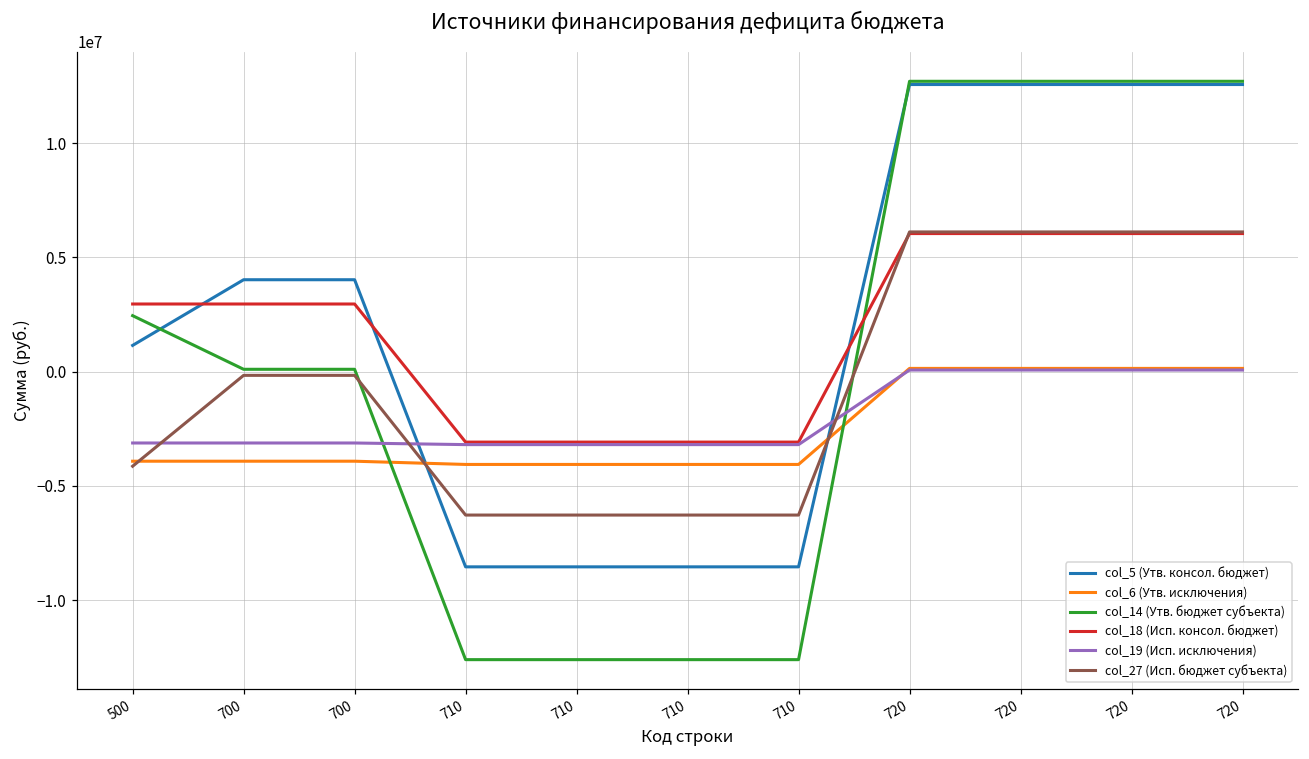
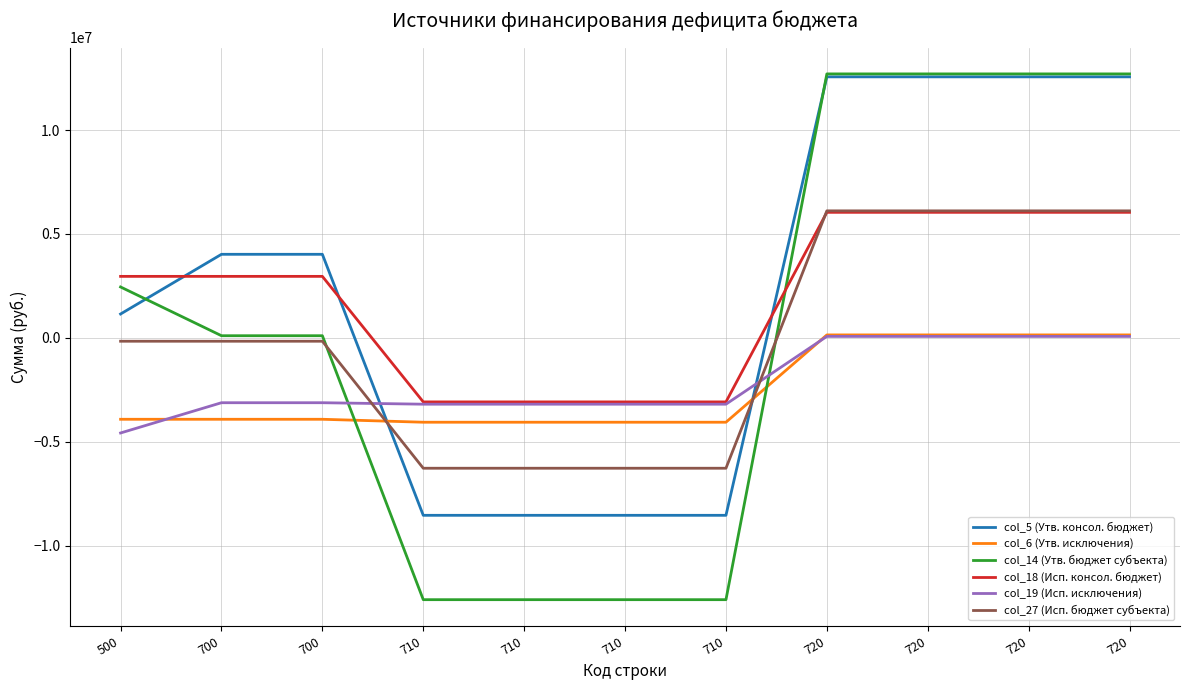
  {
    "col_5 (Утв. консол. бюджет)": {
      "500": 1100000
    },
    "col_6 (Утв. исключения)": {
      "500": -3900000
    },
    "col_14 (Утв. бюджет субъекта)": {
      "500": 2400000
    },
    "col_18 (Исп. консол. бюджет)": {
      "500": 3000000
    },
    "col_19 (Исп. исключения)": {
-     "500": -3100000
+     "500": -4600000
    },
    "col_27 (Исп. бюджет субъекта)": {
-     "500": -4100000
+     "500": -200000
    }
  }
